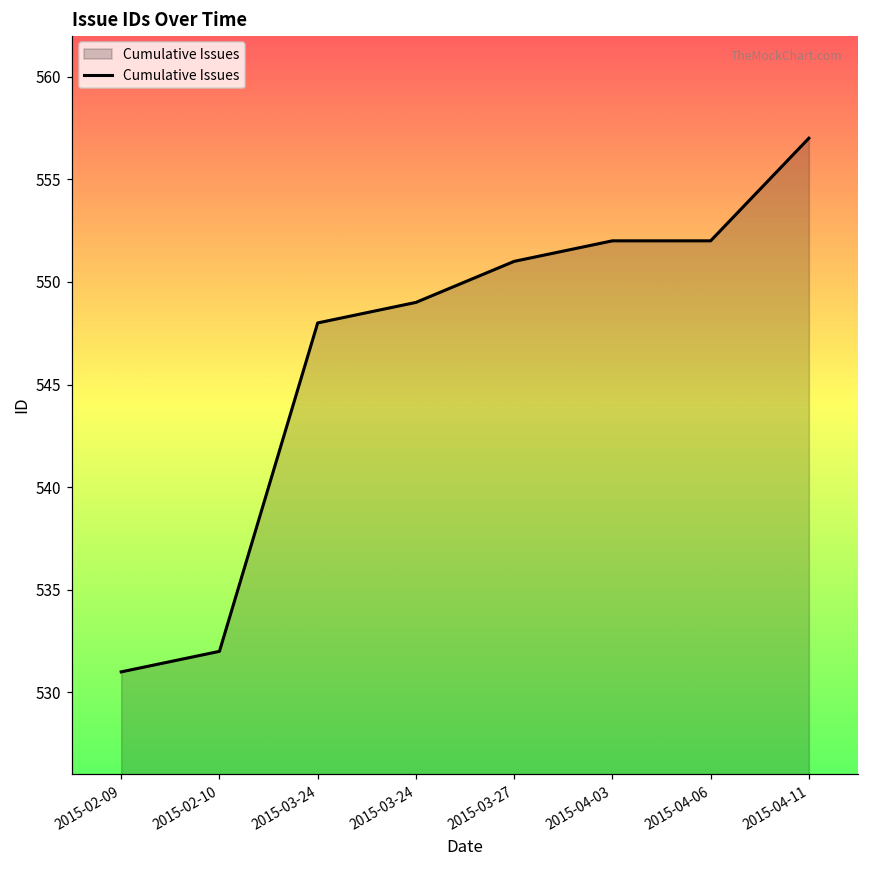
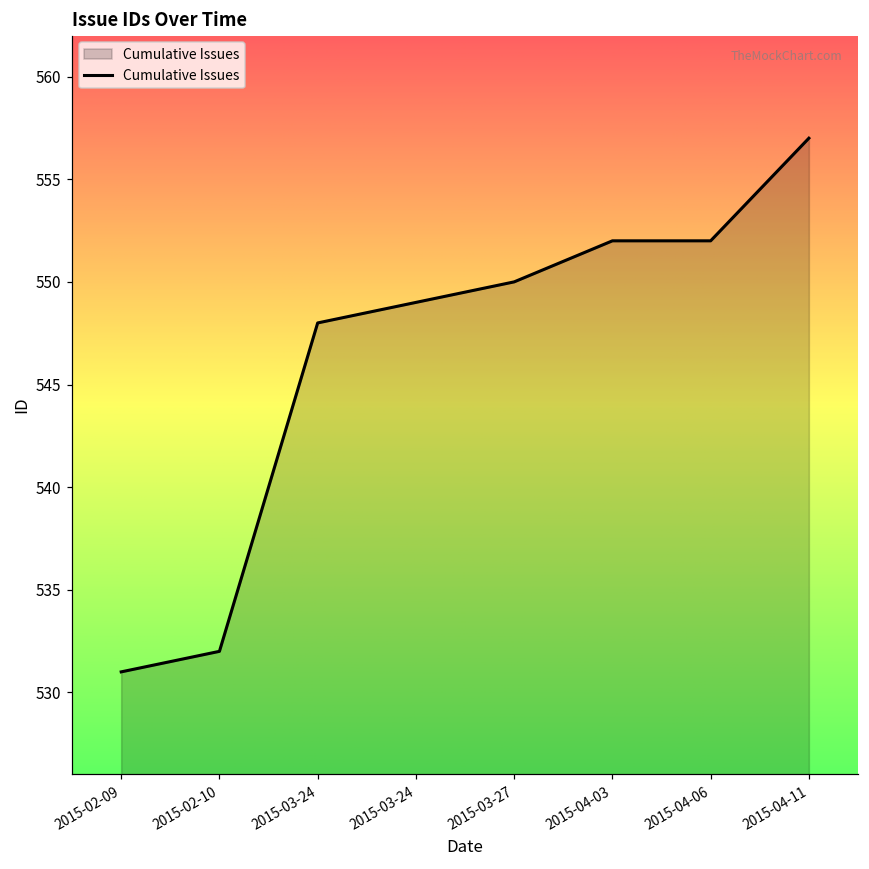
  {
    "2015-02-09": 531,
    "2015-02-10": 532,
-   "2015-03-27": 551,
+   "2015-03-27": 550,
    "2015-04-03": 552,
    "2015-04-06": 552,
    "2015-04-11": 557
  }
